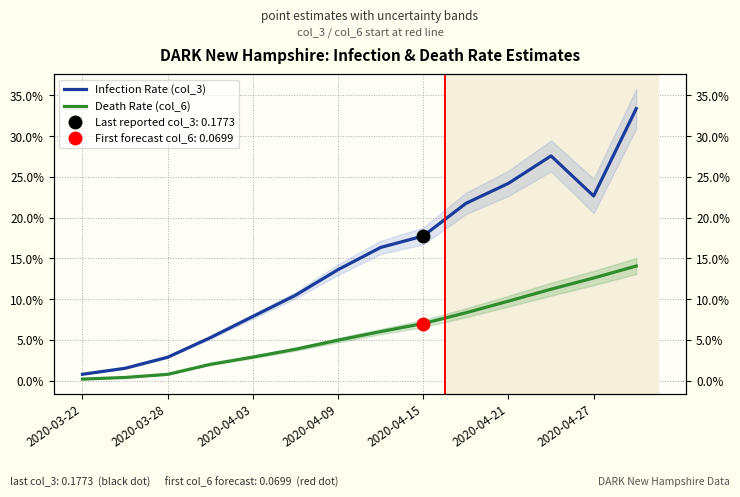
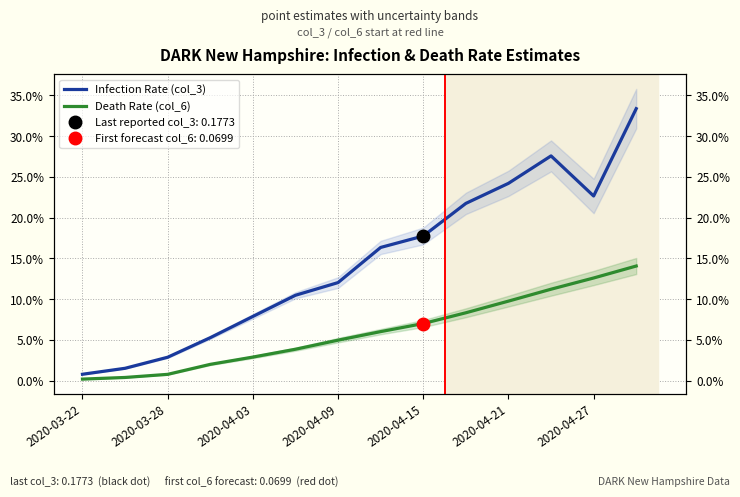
  {
    "Infection Rate (col_3)": {
-     "2020-04-09": "14%"
+     "2020-04-09": "12%"
    }
  }
